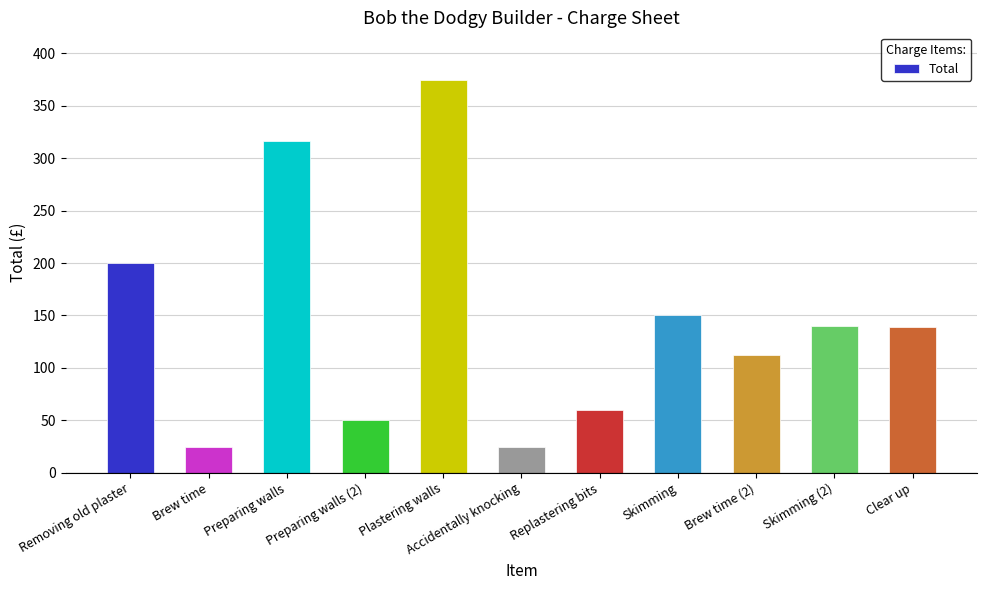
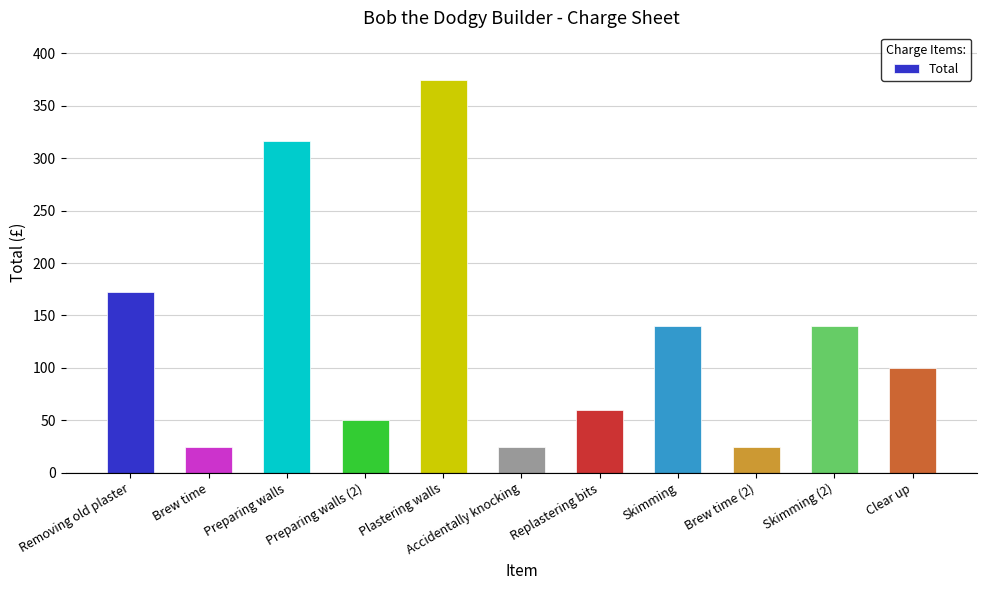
  {
-   "Removing old plaster": 200,
+   "Removing old plaster": 172,
    "Brew time": 25,
    "Preparing walls": 316,
    "Preparing walls (2)": 50,
    "Plastering walls": 375,
    "Accidentally knocking": 25,
    "Replastering bits": 60,
-   "Skimming": 150,
-   "Brew time (2)": 112,
+   "Skimming": 140,
+   "Brew time (2)": 25,
    "Skimming (2)": 140,
-   "Clear up": 139
+   "Clear up": 100
  }
